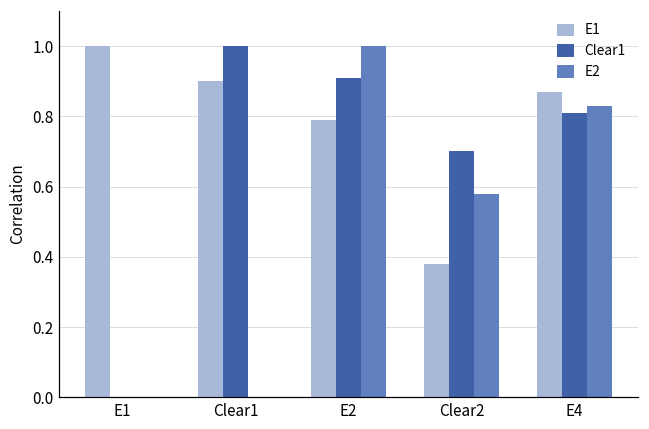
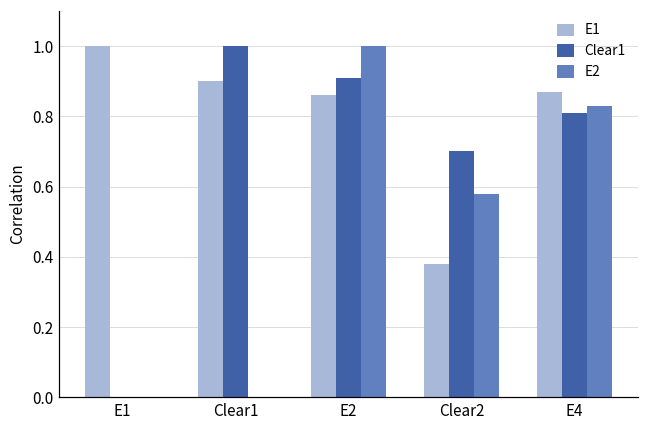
  {
    "E1": {
      "E1": 1.00,
      "Clear1": 0.90,
-     "E2": 0.79,
+     "E2": 0.86,
      "Clear2": 0.38,
      "E4": 0.87
    }
  }
